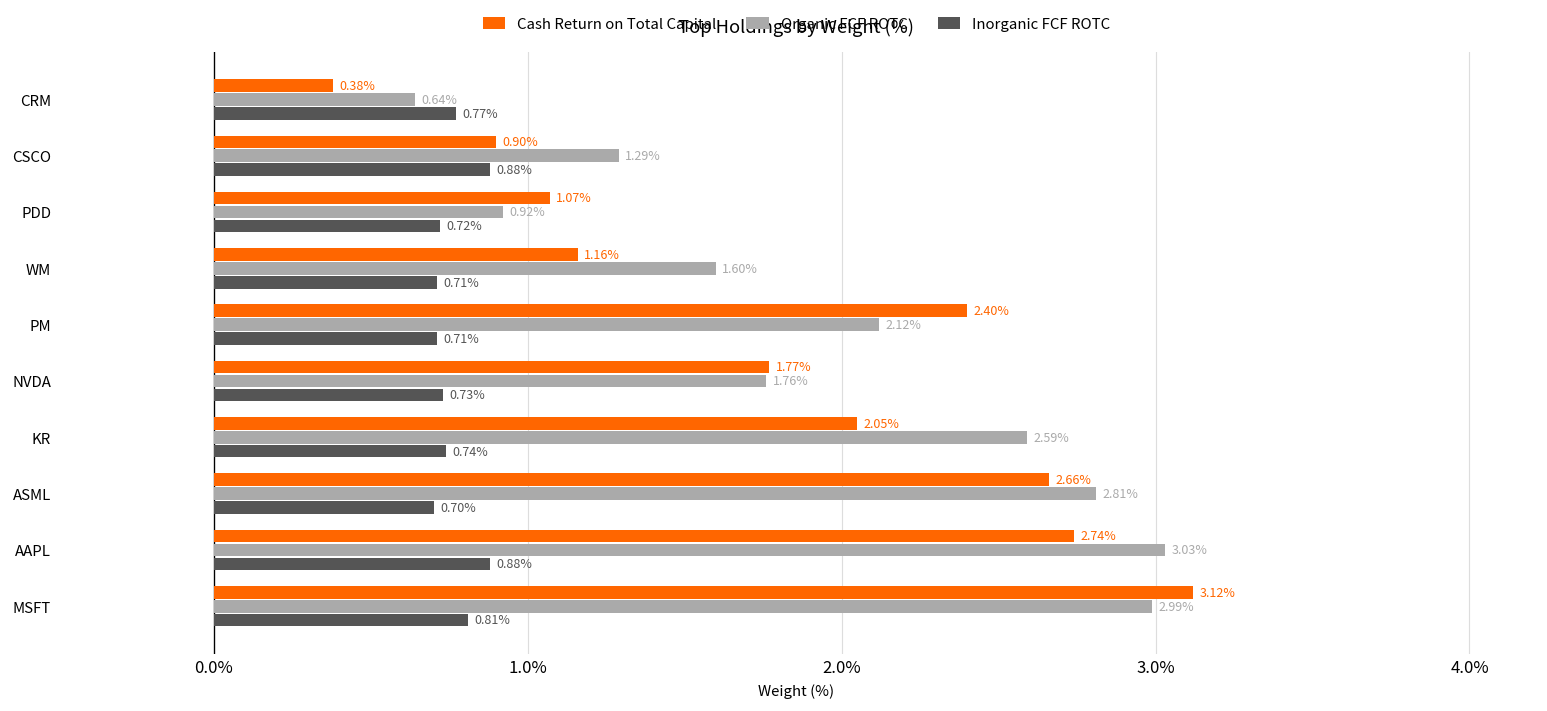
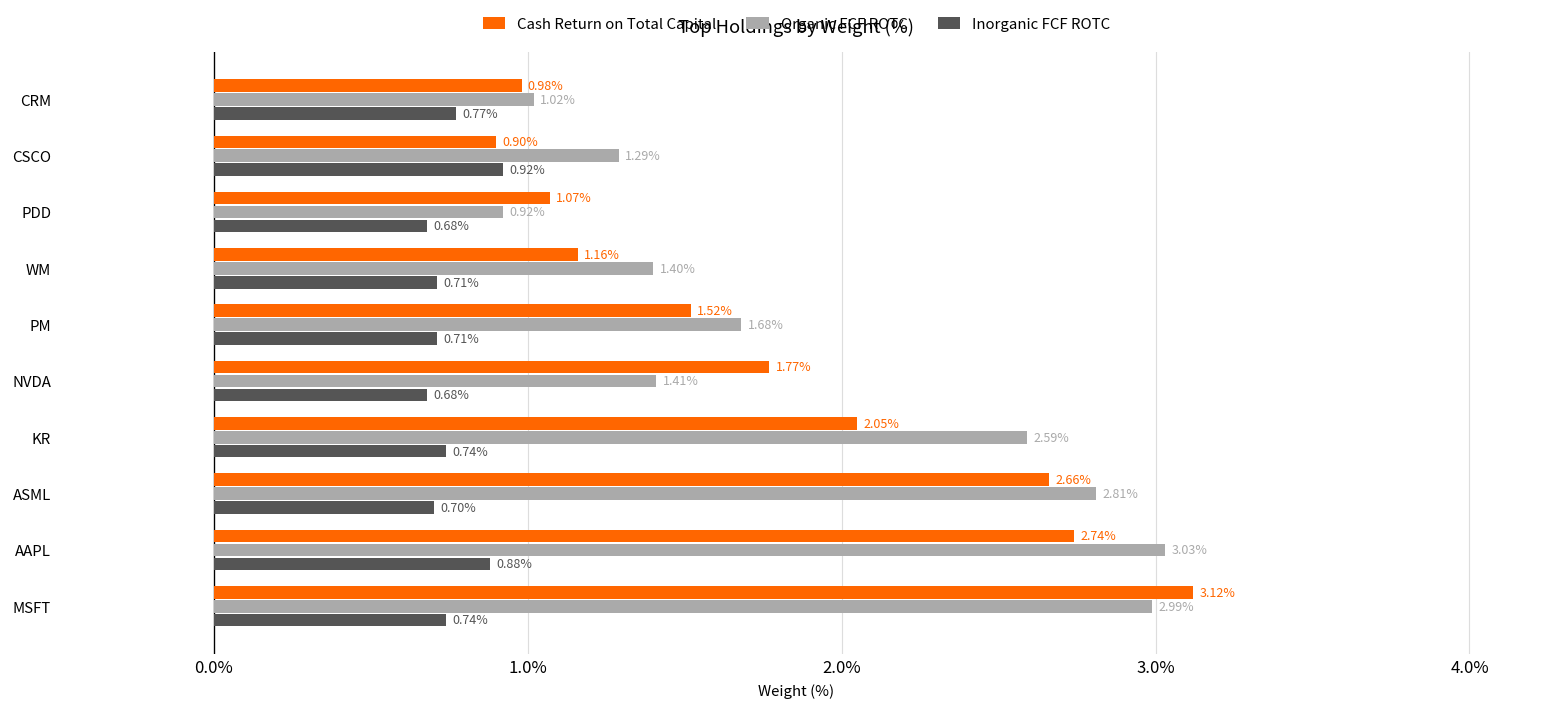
  {
    "Cash Return on Total Capital": {
-     "CRM": "0.38%",
+     "CRM": "0.98%",
      "CSCO": "0.90%",
      "PDD": "1.07%",
      "WM": "1.16%",
-     "PM": "2.40%",
+     "PM": "1.52%",
      "NVDA": "1.77%",
      "KR": "2.05%",
      "ASML": "2.66%",
      "AAPL": "2.74%",
      "MSFT": "3.12%"
    },
    "Organic FCF ROTC": {
-     "CRM": "0.64%",
+     "CRM": "1.02%",
      "CSCO": "1.29%",
      "PDD": "0.92%",
-     "WM": "1.60%",
-     "PM": "2.12%",
-     "NVDA": "1.76%",
+     "WM": "1.40%",
+     "PM": "1.68%",
+     "NVDA": "1.41%",
      "KR": "2.59%",
      "ASML": "2.81%",
      "AAPL": "3.03%",
      "MSFT": "2.99%"
    },
    "Inorganic FCF ROTC": {
      "CRM": "0.77%",
-     "CSCO": "0.88%",
-     "PDD": "0.72%",
+     "CSCO": "0.92%",
+     "PDD": "0.68%",
      "WM": "0.71%",
      "PM": "0.71%",
-     "NVDA": "0.73%",
+     "NVDA": "0.68%",
      "KR": "0.74%",
      "ASML": "0.70%",
      "AAPL": "0.88%",
-     "MSFT": "0.81%"
+     "MSFT": "0.74%"
    }
  }
